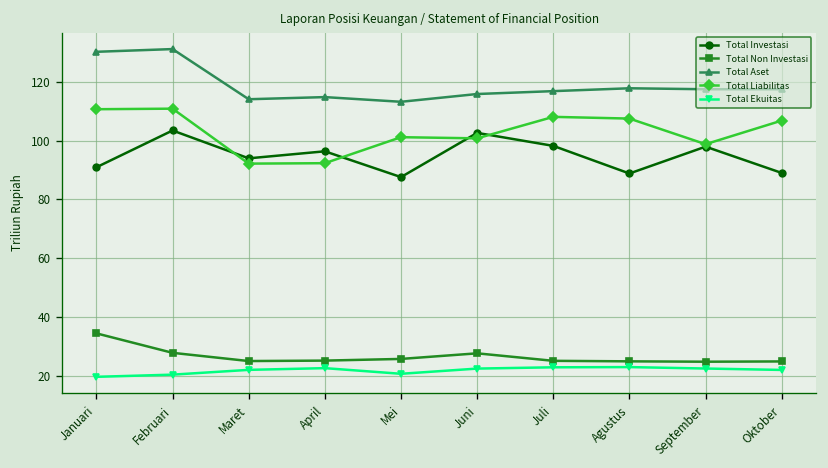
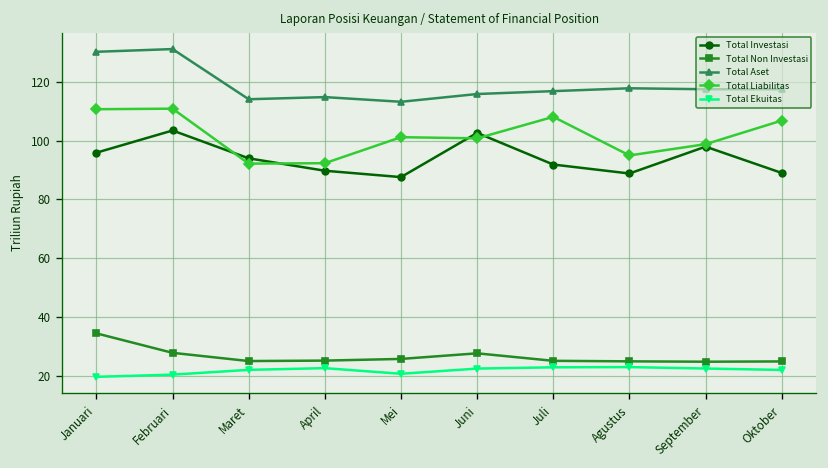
  {
    "Total Investasi": {
-     "Januari": 91,
+     "Januari": 96,
      "Februari": 103,
      "Maret": 94,
-     "April": 96,
+     "April": 90,
      "Mei": 88,
      "Juni": 103,
-     "Juli": 98,
+     "Juli": 92,
      "Agustus": 89,
      "Oktober": 89
    },
    "Total Liabilitas": {
      "Januari": 111,
      "Februari": 111,
      "Maret": 92,
      "April": 92,
      "Mei": 101,
      "Juni": 101,
      "Juli": 108,
-     "Agustus": 108,
+     "Agustus": 95,
      "Oktober": 107
    },
    "Total Ekuitas": {
      "Januari": 20,
      "Februari": 20,
      "Maret": 22,
      "April": 23,
      "Mei": 21,
      "Juni": 22,
      "Juli": 23,
      "Agustus": 23,
      "September": 22,
      "Oktober": 22
    }
  }
